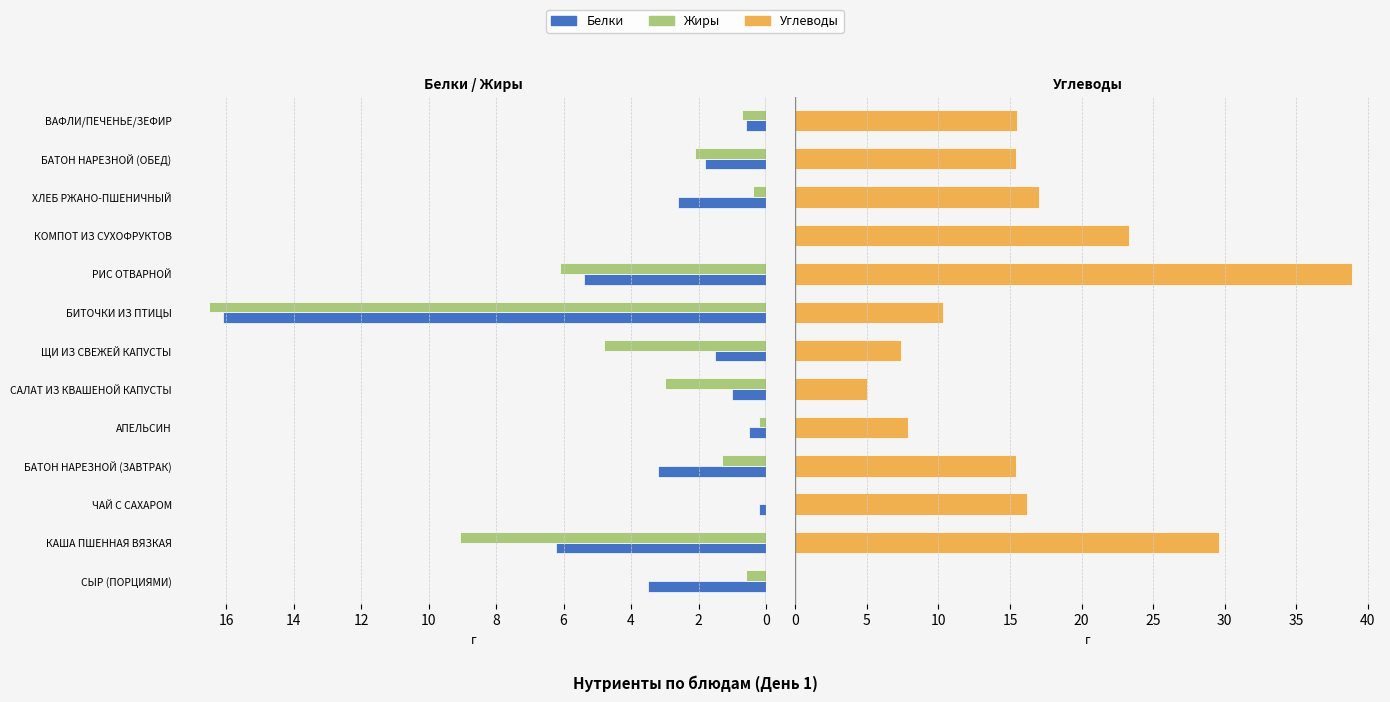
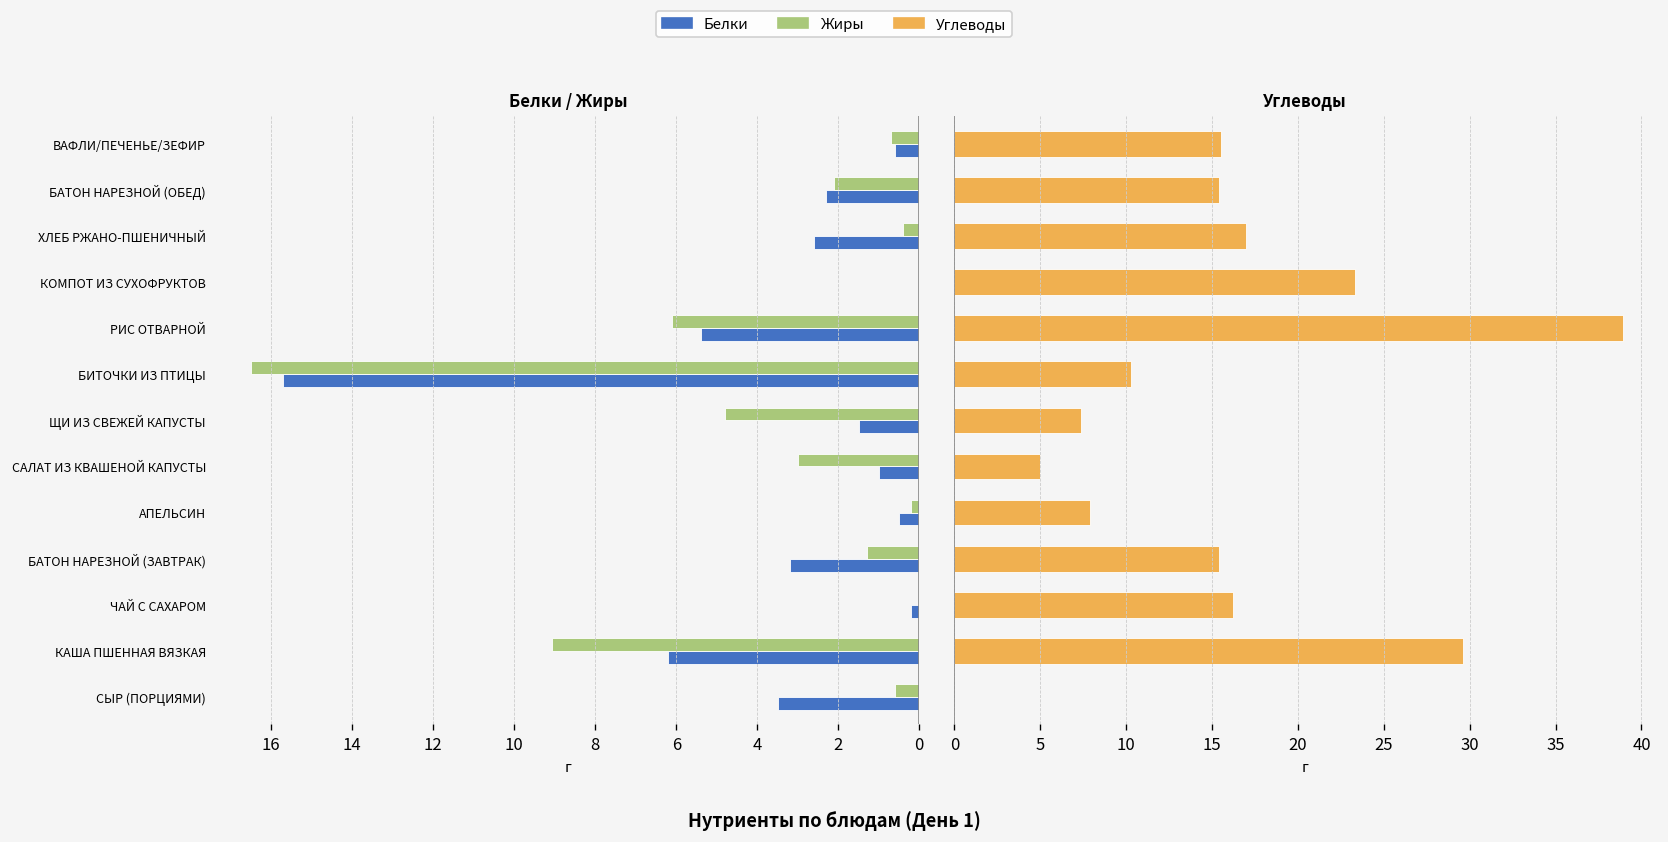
  {
    "Белки / Жиры": {
      "Белки": {
        "ВАФЛИ/ПЕЧЕНЬЕ/ЗЕФИР": 0.6,
-       "БАТОН НАРЕЗНОЙ (ОБЕД)": 1.8,
+       "БАТОН НАРЕЗНОЙ (ОБЕД)": 2.3,
        "ХЛЕБ РЖАНО-ПШЕНИЧНЫЙ": 2.6,
        "КОМПОТ ИЗ СУХОФРУКТОВ": 0.0,
        "РИС ОТВАРНОЙ": 5.4,
-       "БИТОЧКИ ИЗ ПТИЦЫ": 16.1,
+       "БИТОЧКИ ИЗ ПТИЦЫ": 15.7,
        "ЩИ ИЗ СВЕЖЕЙ КАПУСТЫ": 1.5,
        "САЛАТ ИЗ КВАШЕНОЙ КАПУСТЫ": 1.0,
        "АПЕЛЬСИН": 0.5,
        "БАТОН НАРЕЗНОЙ (ЗАВТРАК)": 3.2,
        "ЧАЙ С САХАРОМ": 0.2,
        "КАША ПШЕННАЯ ВЯЗКАЯ": 6.2,
        "СЫР (ПОРЦИЯМИ)": 3.5
      },
      "Жиры": {
        "ВАФЛИ/ПЕЧЕНЬЕ/ЗЕФИР": 0.7,
        "БАТОН НАРЕЗНОЙ (ОБЕД)": 2.1,
        "ХЛЕБ РЖАНО-ПШЕНИЧНЫЙ": 0.4,
        "КОМПОТ ИЗ СУХОФРУКТОВ": 0.0,
        "РИС ОТВАРНОЙ": 6.1,
        "БИТОЧКИ ИЗ ПТИЦЫ": 16.5,
        "ЩИ ИЗ СВЕЖЕЙ КАПУСТЫ": 4.8,
        "САЛАТ ИЗ КВАШЕНОЙ КАПУСТЫ": 3.0,
        "АПЕЛЬСИН": 0.2,
        "БАТОН НАРЕЗНОЙ (ЗАВТРАК)": 1.3,
        "ЧАЙ С САХАРОМ": 0.0,
        "КАША ПШЕННАЯ ВЯЗКАЯ": 9.1,
        "СЫР (ПОРЦИЯМИ)": 0.6
      }
    }
  }
